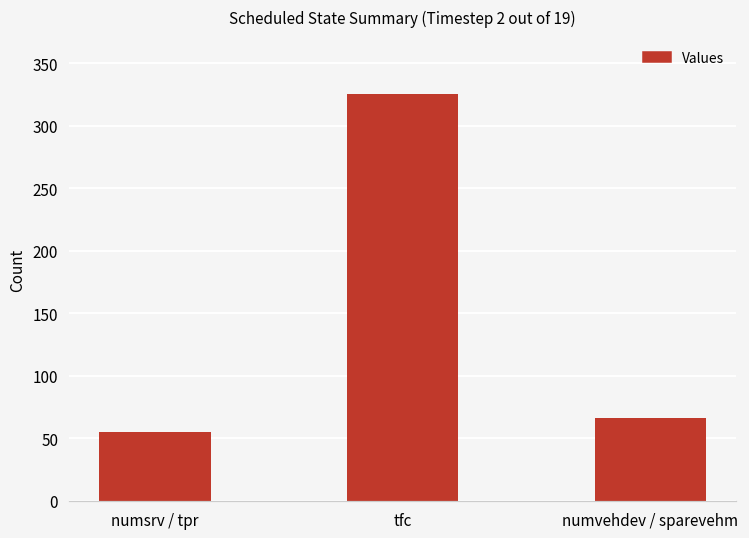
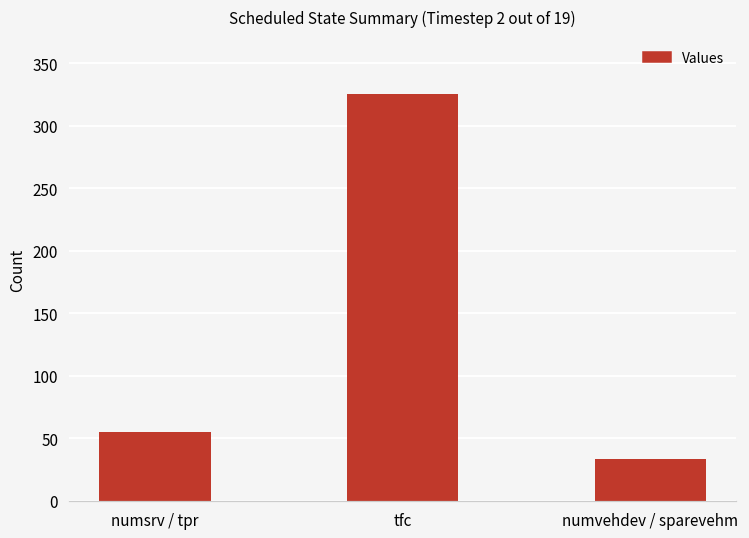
  {
    "numsrv / tpr": 56,
    "tfc": 325,
-   "numvehdev / sparevehm": 66
+   "numvehdev / sparevehm": 33
  }
